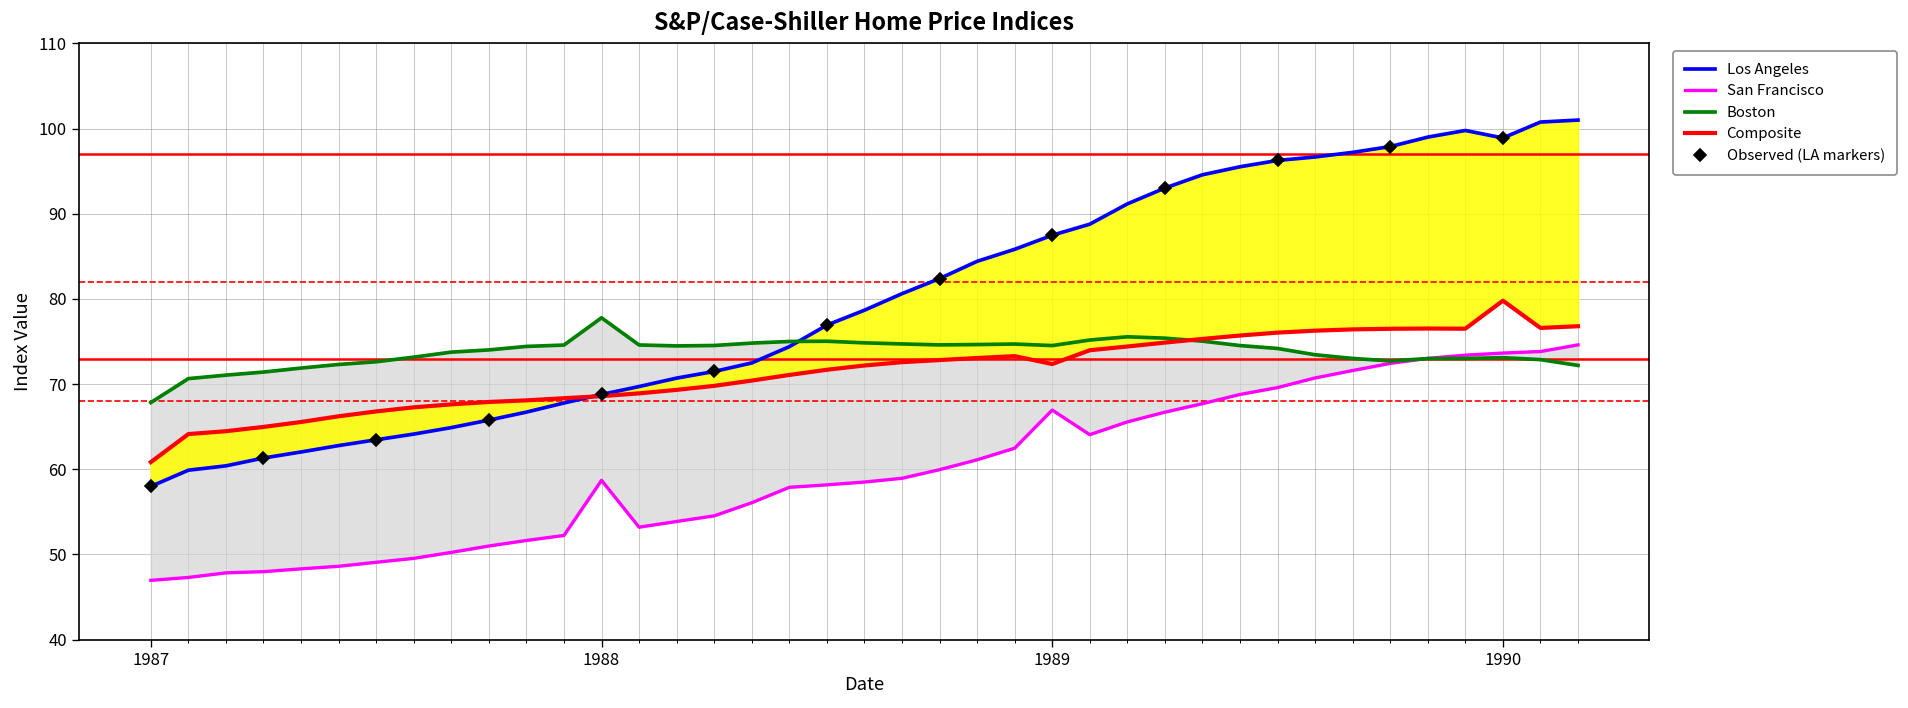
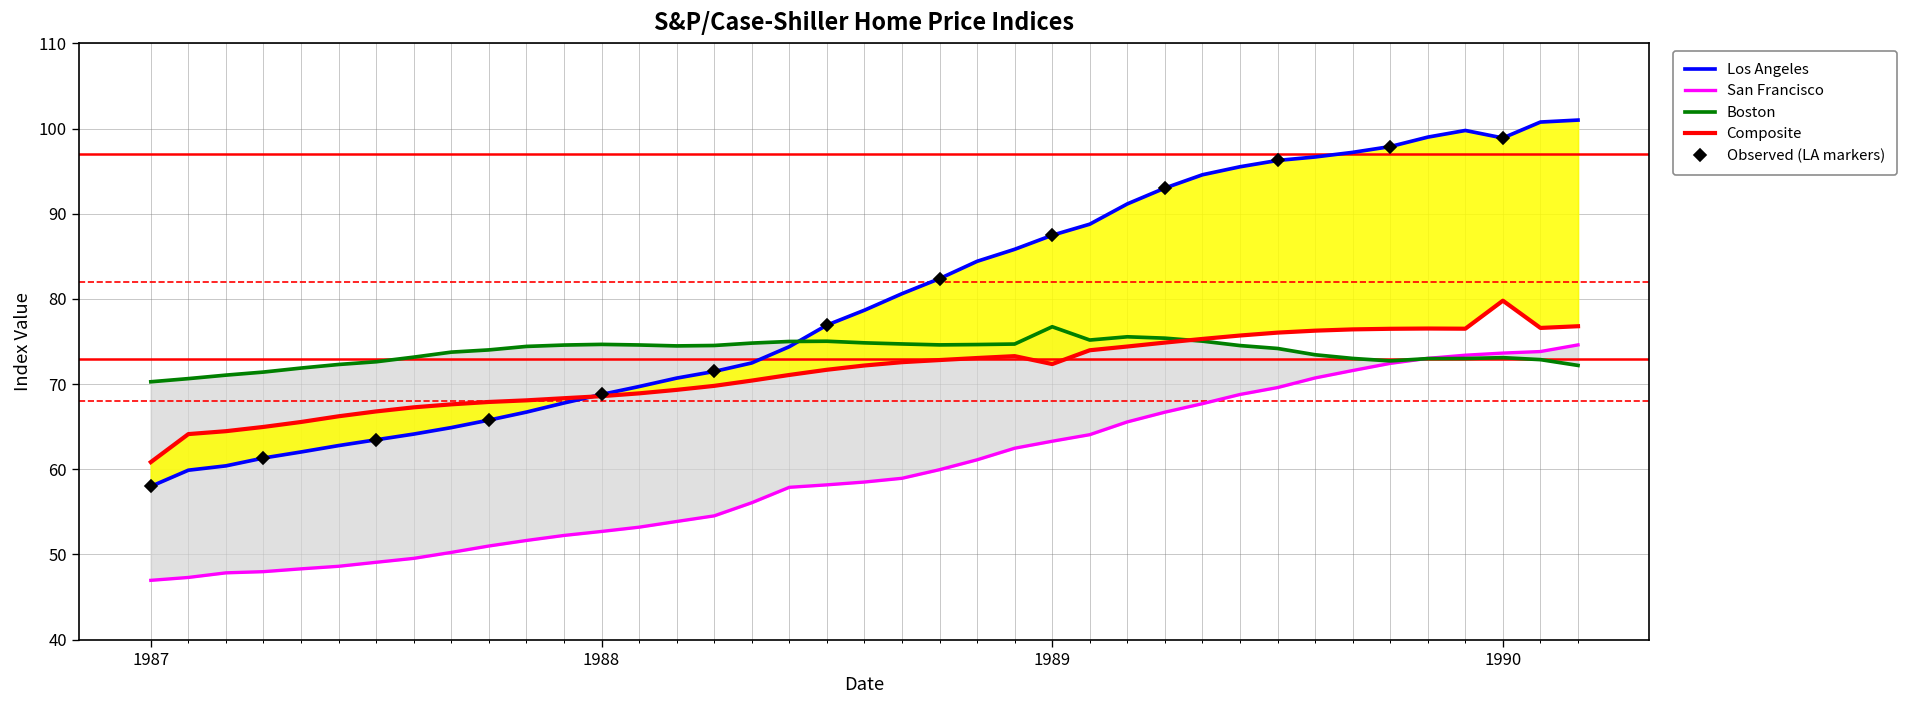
  {
    "San Francisco": {
      "1987": 47,
-     "1988": 59,
-     "1989": 67
+     "1988": 53,
+     "1989": 63
    },
    "Boston": {
-     "1987": 68,
-     "1988": 78,
-     "1989": 75,
+     "1987": 70,
+     "1988": 75,
+     "1989": 77,
      "1990": 73
    },
    "Composite": {
      "1989": 72,
      "1990": 80
    }
  }
